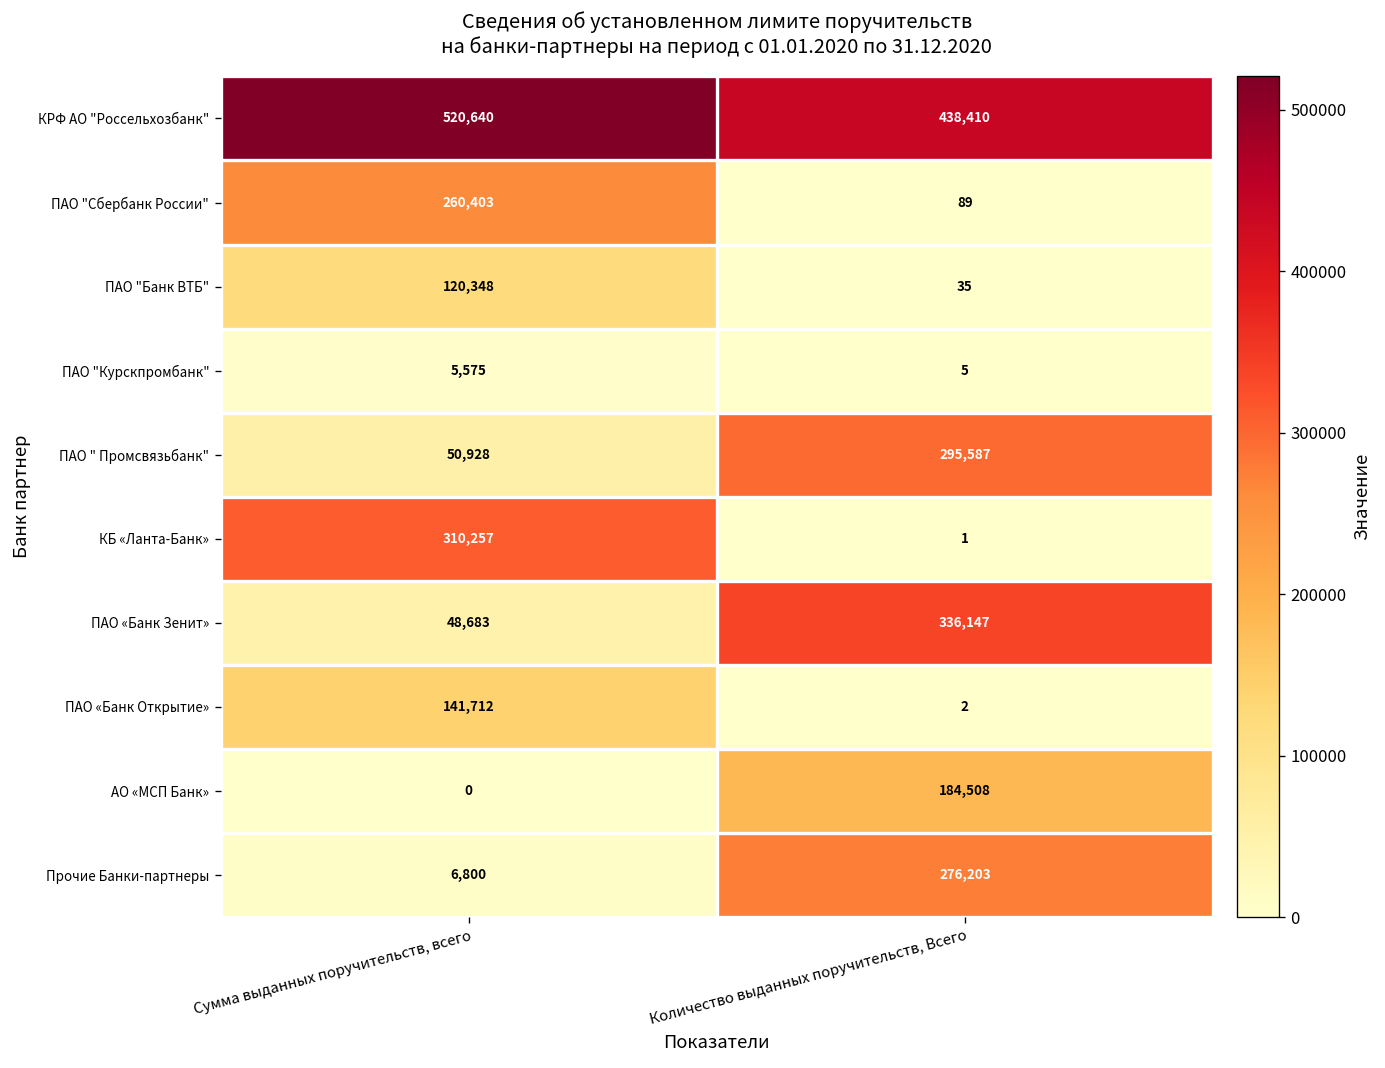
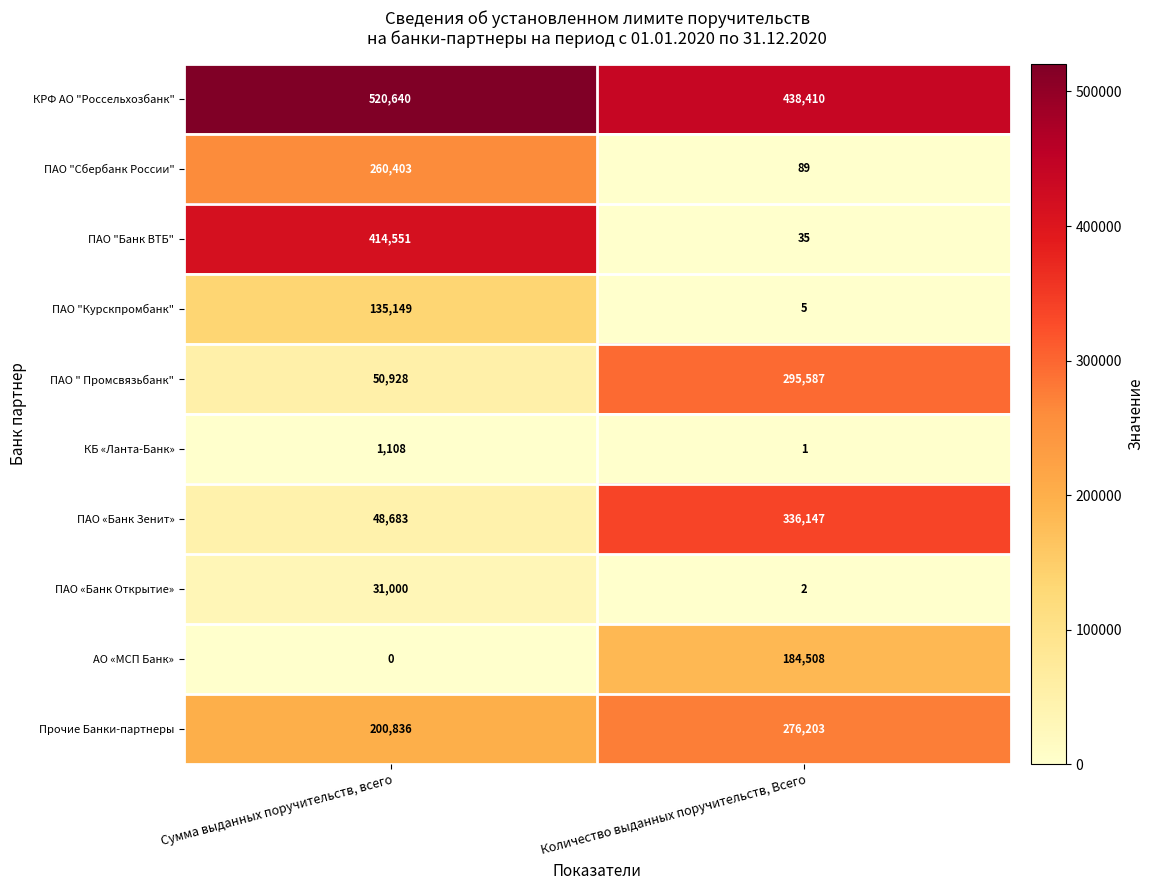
  {
    "КРФ АО \"Россельхозбанк\"": {
      "Сумма выданных поручительств, всего": "520,640",
      "Количество выданных поручительств, Всего": "438,410"
    },
    "ПАО \"Сбербанк России\"": {
      "Сумма выданных поручительств, всего": "260,403",
      "Количество выданных поручительств, Всего": "89"
    },
    "ПАО \"Банк ВТБ\"": {
-     "Сумма выданных поручительств, всего": "120,348",
+     "Сумма выданных поручительств, всего": "414,551",
      "Количество выданных поручительств, Всего": "35"
    },
    "ПАО \"Курскпромбанк\"": {
-     "Сумма выданных поручительств, всего": "5,575",
+     "Сумма выданных поручительств, всего": "135,149",
      "Количество выданных поручительств, Всего": "5"
    },
    "ПАО \" Промсвязьбанк\"": {
      "Сумма выданных поручительств, всего": "50,928",
      "Количество выданных поручительств, Всего": "295,587"
    },
    "КБ «Ланта-Банк»": {
-     "Сумма выданных поручительств, всего": "310,257",
+     "Сумма выданных поручительств, всего": "1,108",
      "Количество выданных поручительств, Всего": "1"
    },
    "ПАО «Банк Зенит»": {
      "Сумма выданных поручительств, всего": "48,683",
      "Количество выданных поручительств, Всего": "336,147"
    },
    "ПАО «Банк Открытие»": {
-     "Сумма выданных поручительств, всего": "141,712",
+     "Сумма выданных поручительств, всего": "31,000",
      "Количество выданных поручительств, Всего": "2"
    },
    "АО «МСП Банк»": {
      "Сумма выданных поручительств, всего": "0",
      "Количество выданных поручительств, Всего": "184,508"
    },
    "Прочие Банки-партнеры": {
-     "Сумма выданных поручительств, всего": "6,800",
+     "Сумма выданных поручительств, всего": "200,836",
      "Количество выданных поручительств, Всего": "276,203"
    }
  }
